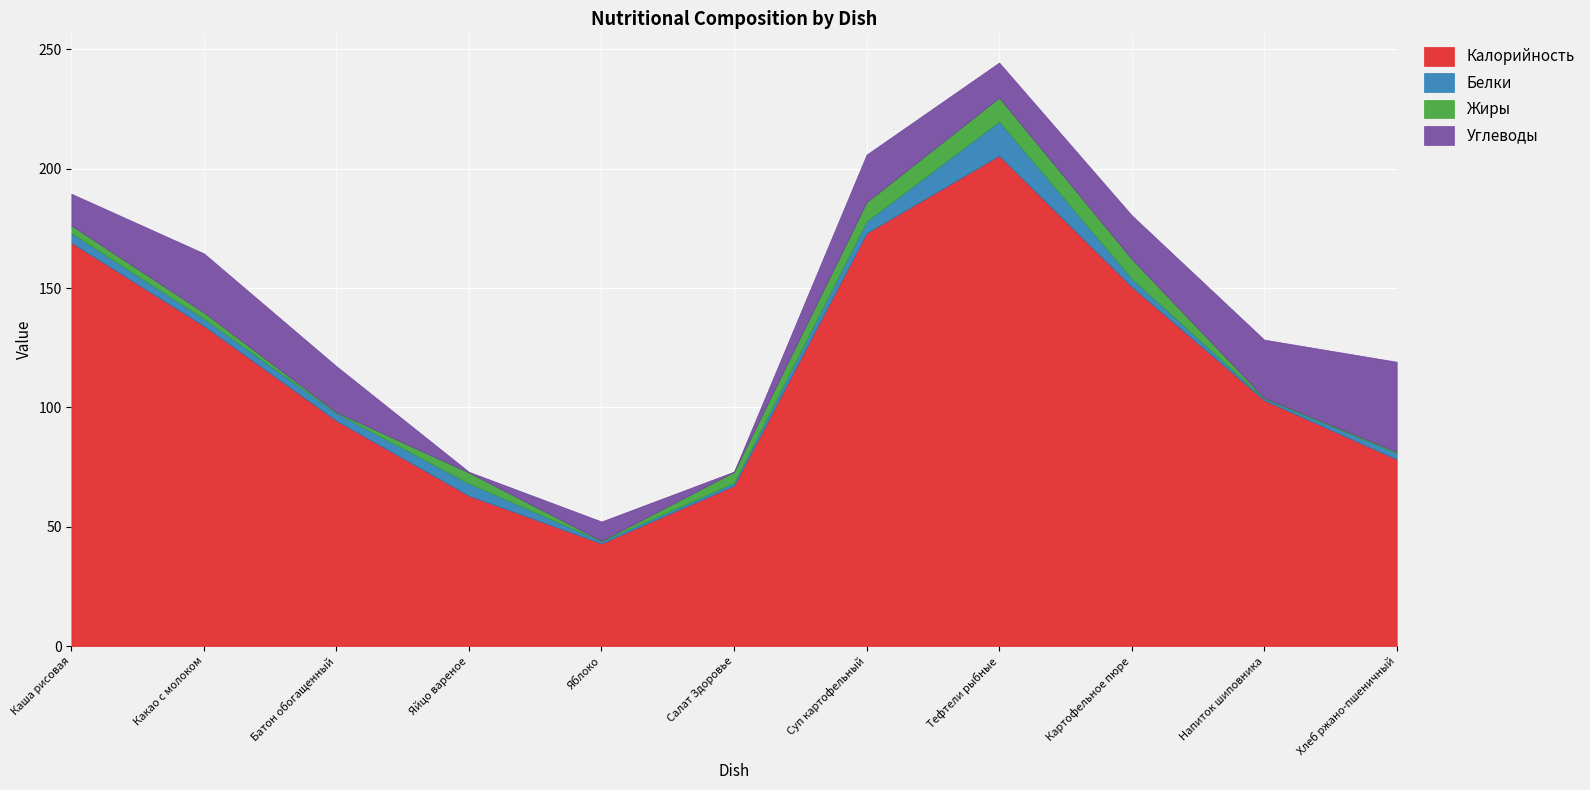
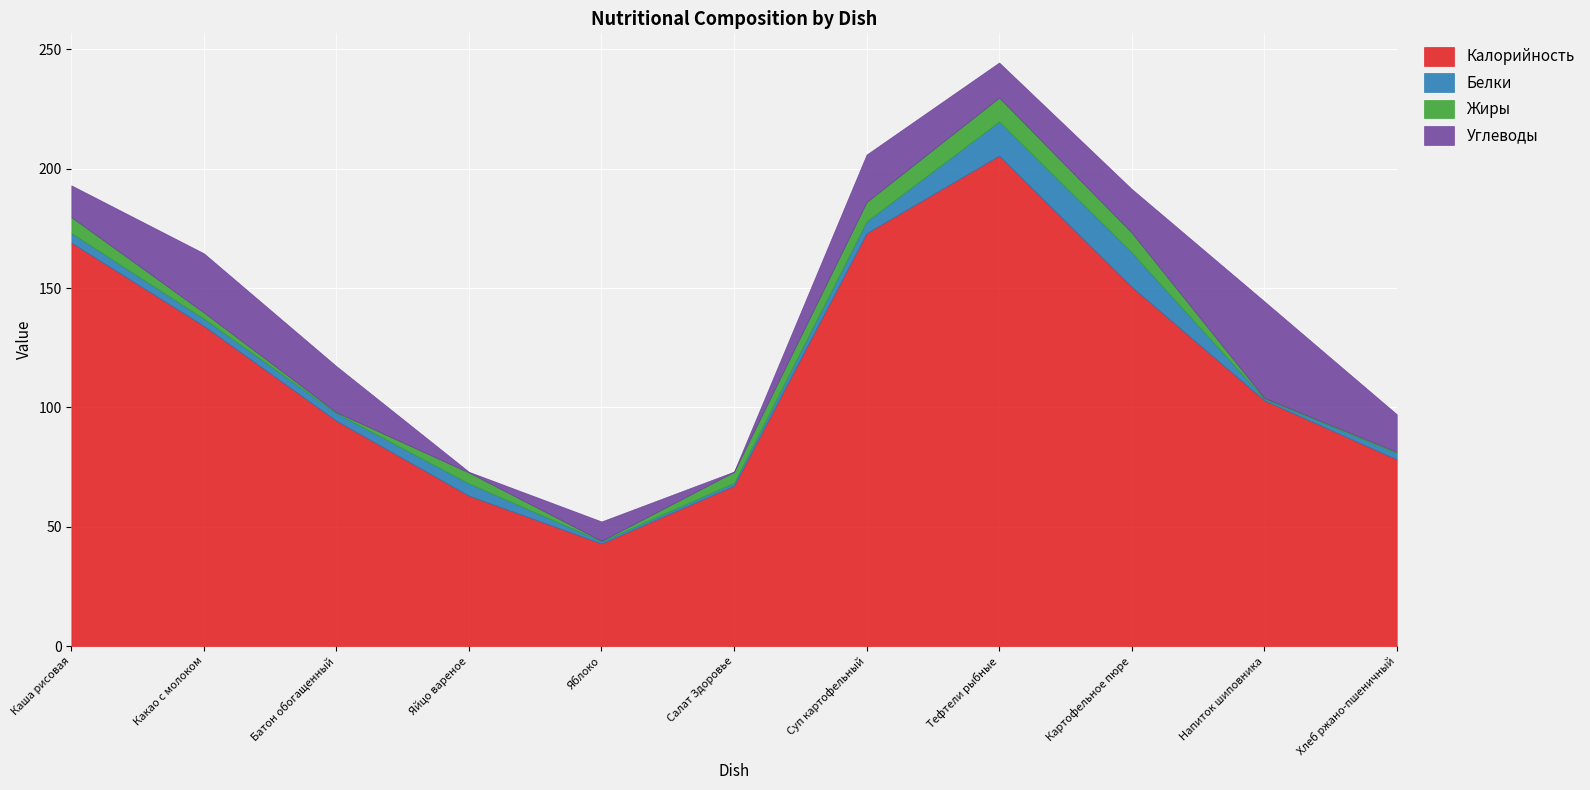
  {
    "Калорийность": {
      "Каша рисовая": 169,
      "Какао с молоком": 134,
      "Батон обогащенный": 94,
      "Яйцо вареное": 63,
      "Салат Здоровье": 67,
      "Суп картофельный": 173,
      "Тефтели рыбные": 206,
      "Картофельное пюре": 151,
      "Хлеб ржано-пшеничный": 78
    },
    "Белки": {
      "Каша рисовая": 4,
      "Какао с молоком": 3,
      "Яйцо вареное": 5,
      "Салат Здоровье": 1,
      "Суп картофельный": 5,
      "Тефтели рыбные": 14,
-     "Картофельное пюре": 3
+     "Картофельное пюре": 14
    },
    "Жиры": {
-     "Каша рисовая": 3,
+     "Каша рисовая": 7,
      "Какао с молоком": 3,
      "Суп картофельный": 8,
      "Тефтели рыбные": 10,
      "Картофельное пюре": 8
    },
    "Углеводы": {
      "Каша рисовая": 13,
      "Какао с молоком": 25,
      "Батон обогащенный": 19,
      "Яблоко": 8,
      "Суп картофельный": 20,
      "Тефтели рыбные": 15,
      "Картофельное пюре": 18,
-     "Напиток шиповника": 24,
-     "Хлеб ржано-пшеничный": 38
+     "Напиток шиповника": 41,
+     "Хлеб ржано-пшеничный": 16
    }
  }
